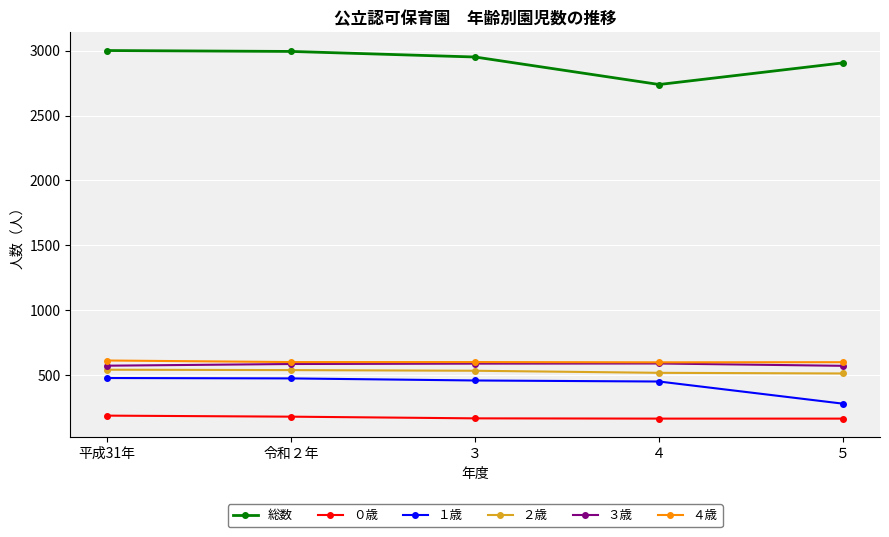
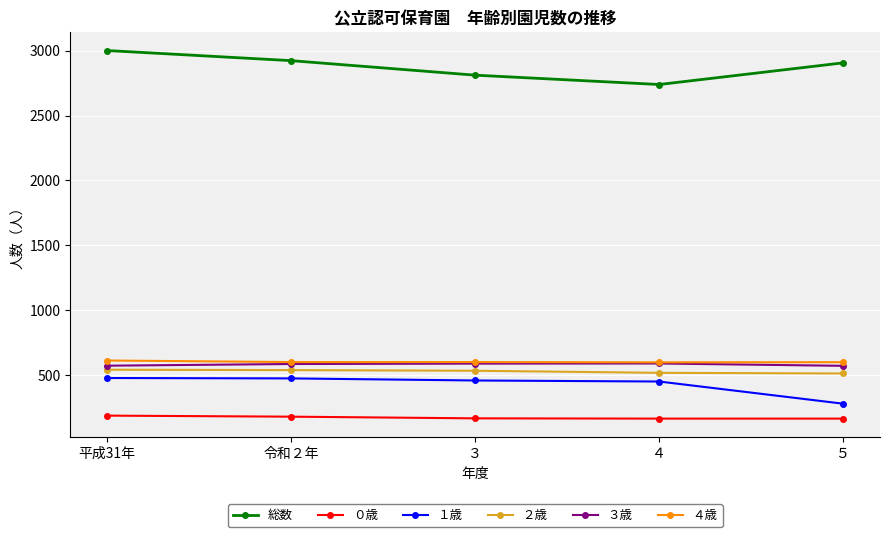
  {
    "総数": {
      "平成31年": 3000,
-     "令和２年": 2990,
-     "３": 2950,
+     "令和２年": 2920,
+     "３": 2810,
      "４": 2740,
      "５": 2910
    },
    "０歳": {
      "平成31年": 190,
      "令和２年": 180,
      "３": 170,
      "４": 160,
      "５": 160
    },
    "１歳": {
      "平成31年": 480,
      "令和２年": 470,
      "３": 460,
      "４": 450,
      "５": 280
    },
    "３歳": {
      "平成31年": 570,
      "５": 570
    }
  }
